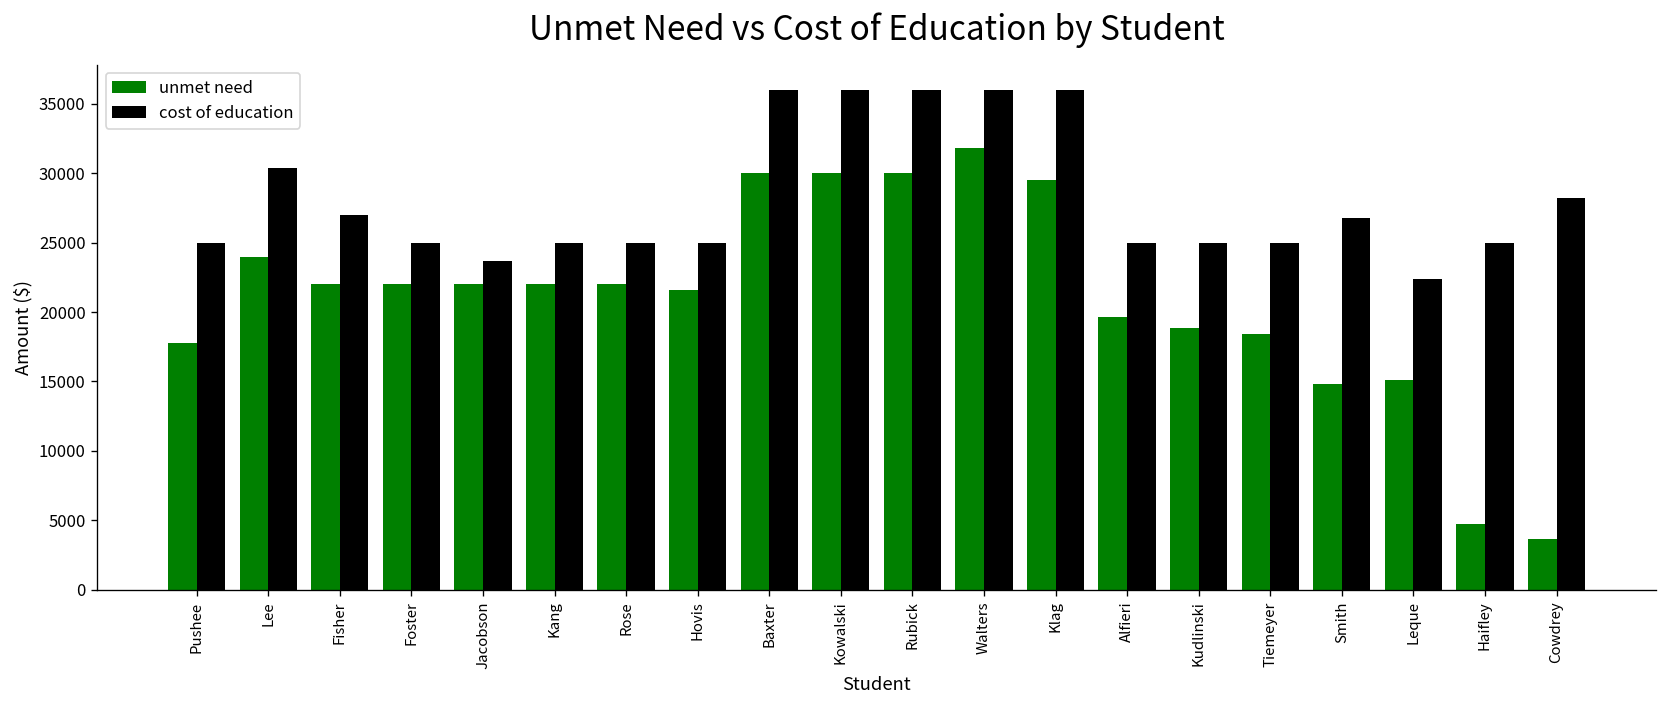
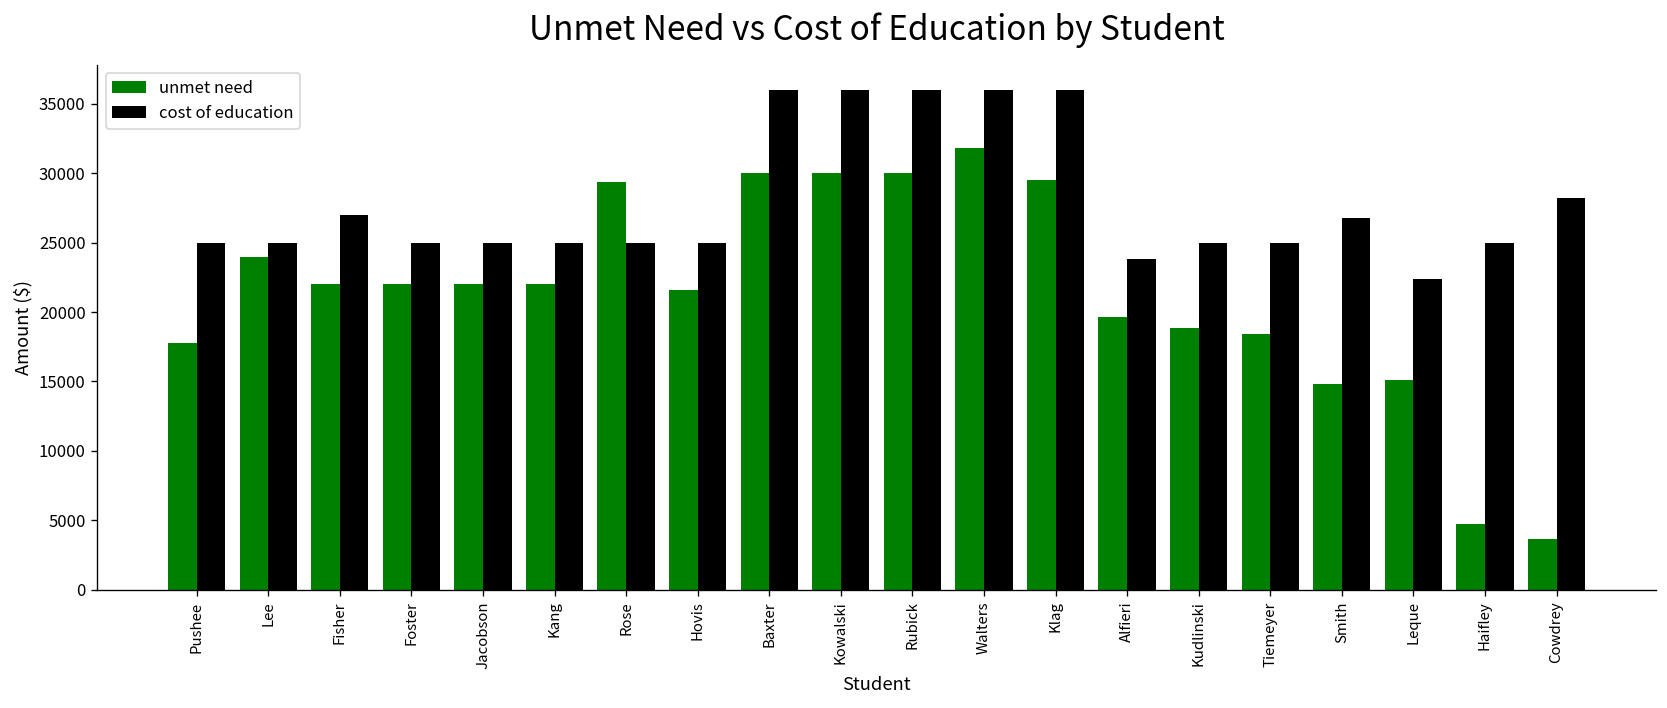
  {
    "unmet need": {
      "Pushee": 17700,
      "Lee": 23900,
      "Fisher": 22000,
      "Foster": 22000,
      "Jacobson": 22000,
      "Kang": 22000,
-     "Rose": 22000,
+     "Rose": 29400,
      "Hovis": 21600,
      "Baxter": 30000,
      "Kowalski": 30000,
      "Rubick": 30000,
      "Walters": 31800,
      "Klag": 29500,
      "Alfieri": 19600,
      "Kudlinski": 18900,
      "Tiemeyer": 18400,
      "Smith": 14800,
      "Leque": 15100,
      "Haifley": 4700,
      "Cowdrey": 3700
    },
    "cost of education": {
      "Pushee": 25000,
-     "Lee": 30400,
+     "Lee": 25000,
      "Fisher": 27000,
      "Foster": 25000,
-     "Jacobson": 23700,
+     "Jacobson": 25000,
      "Kang": 25000,
      "Rose": 25000,
      "Hovis": 25000,
      "Baxter": 36000,
      "Kowalski": 36000,
      "Rubick": 36000,
      "Walters": 36000,
      "Klag": 36000,
-     "Alfieri": 25000,
+     "Alfieri": 23800,
      "Kudlinski": 25000,
      "Tiemeyer": 25000,
      "Smith": 26800,
      "Leque": 22400,
      "Haifley": 25000,
      "Cowdrey": 28200
    }
  }
